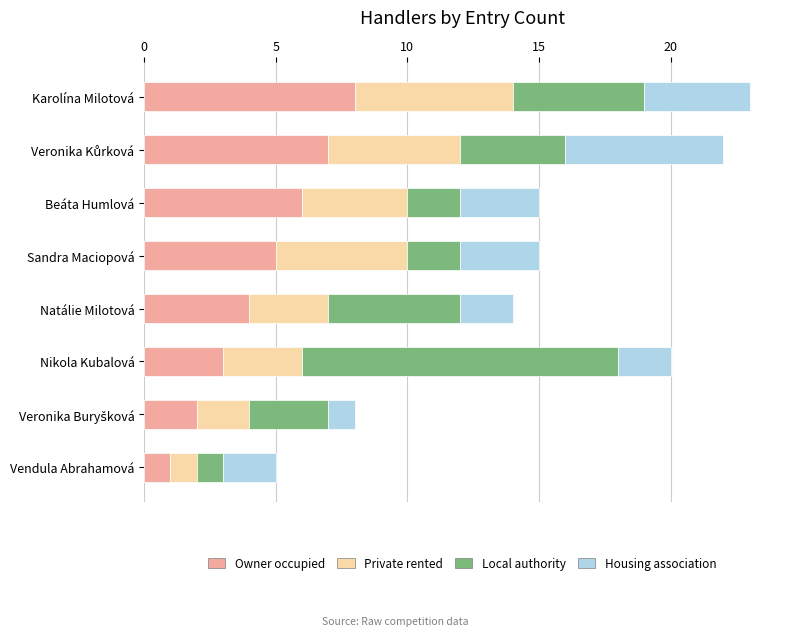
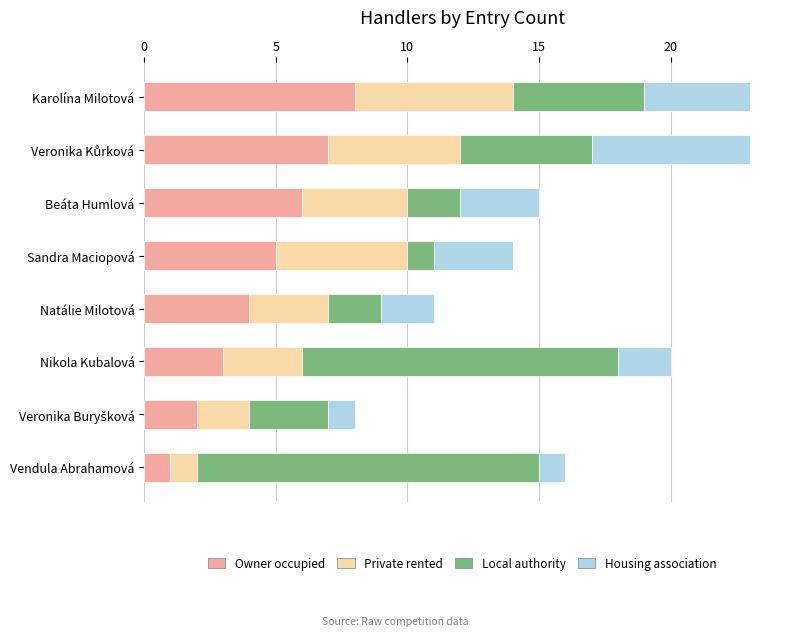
  {
    "Local authority": {
      "Karolína Milotová": 5,
-     "Veronika Kůrková": 4,
+     "Veronika Kůrková": 5,
      "Beáta Humlová": 2,
-     "Sandra Maciopová": 2,
-     "Natálie Milotová": 5,
+     "Sandra Maciopová": 1,
+     "Natálie Milotová": 2,
      "Nikola Kubalová": 12,
      "Veronika Buryšková": 3,
-     "Vendula Abrahamová": 1
+     "Vendula Abrahamová": 13
    },
    "Housing association": {
      "Karolína Milotová": 4,
      "Veronika Kůrková": 6,
      "Beáta Humlová": 3,
      "Sandra Maciopová": 3,
      "Natálie Milotová": 2,
      "Nikola Kubalová": 2,
      "Veronika Buryšková": 1,
-     "Vendula Abrahamová": 2
+     "Vendula Abrahamová": 1
    }
  }
